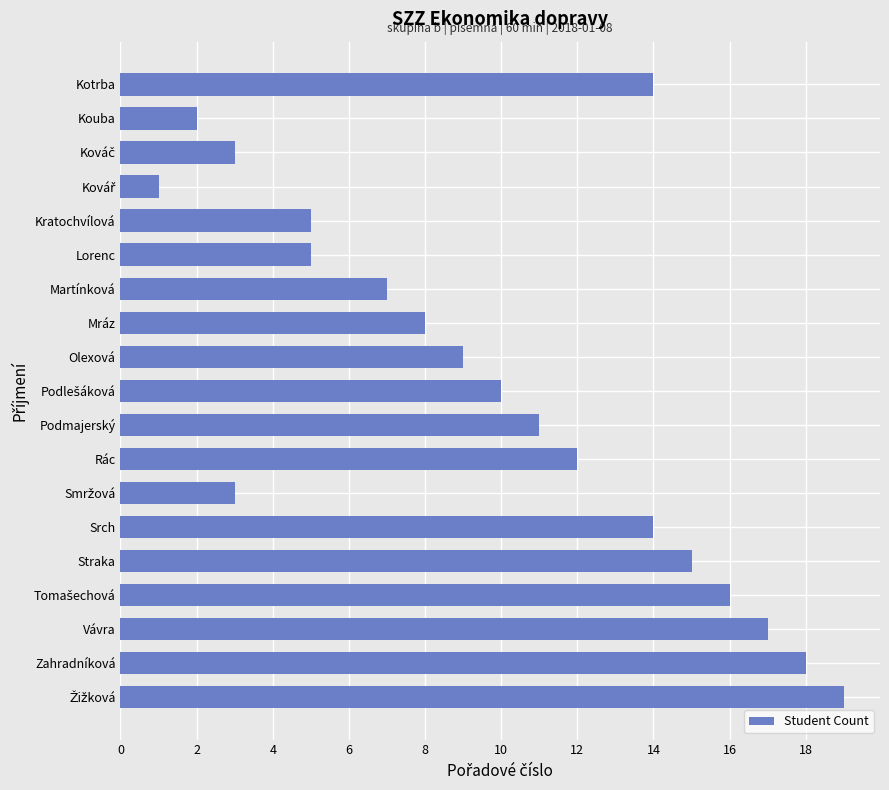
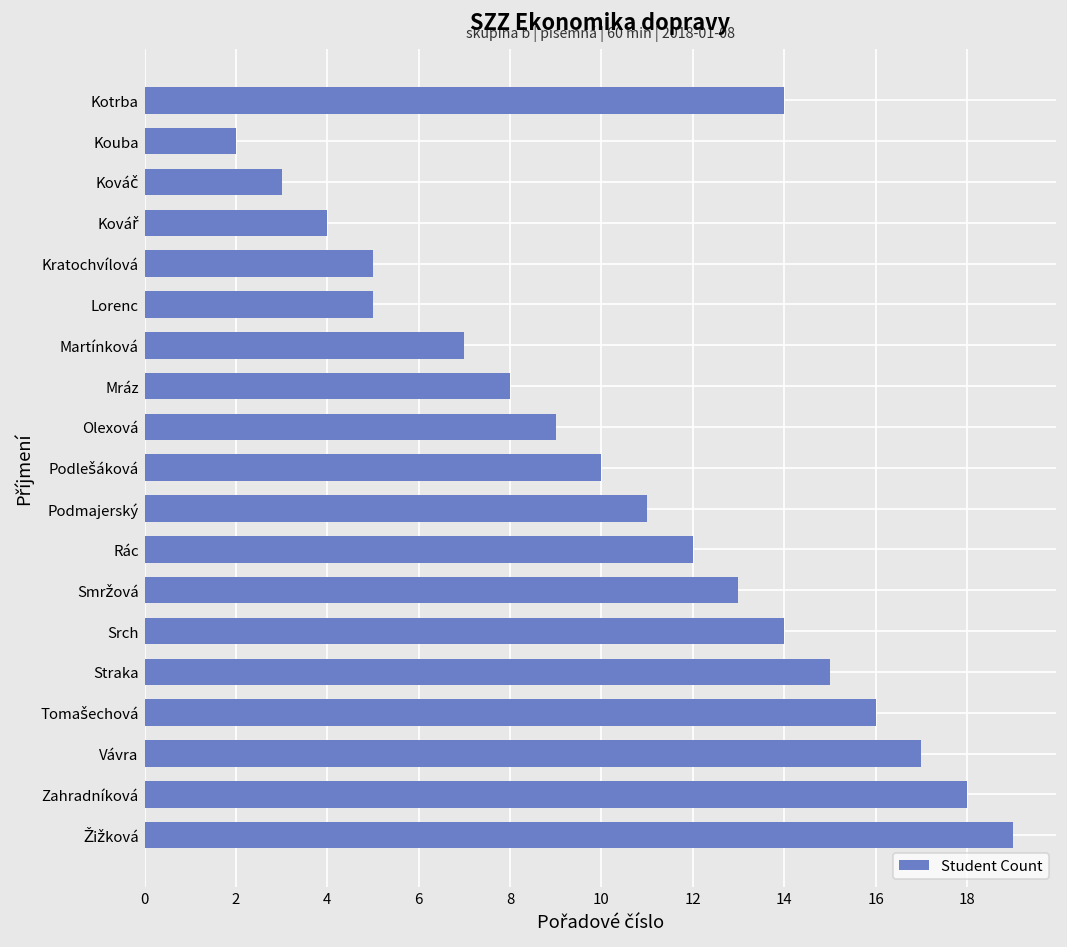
  {
    "Kotrba": 14,
    "Kouba": 2,
    "Kováč": 3,
-   "Kovář": 1,
+   "Kovář": 4,
    "Kratochvílová": 5,
    "Lorenc": 5,
    "Martínková": 7,
    "Mráz": 8,
    "Olexová": 9,
    "Podlešáková": 10,
    "Podmajerský": 11,
    "Rác": 12,
-   "Smržová": 3,
+   "Smržová": 13,
    "Srch": 14,
    "Straka": 15,
    "Tomašechová": 16,
    "Vávra": 17,
    "Zahradníková": 18,
    "Žižková": 19
  }
